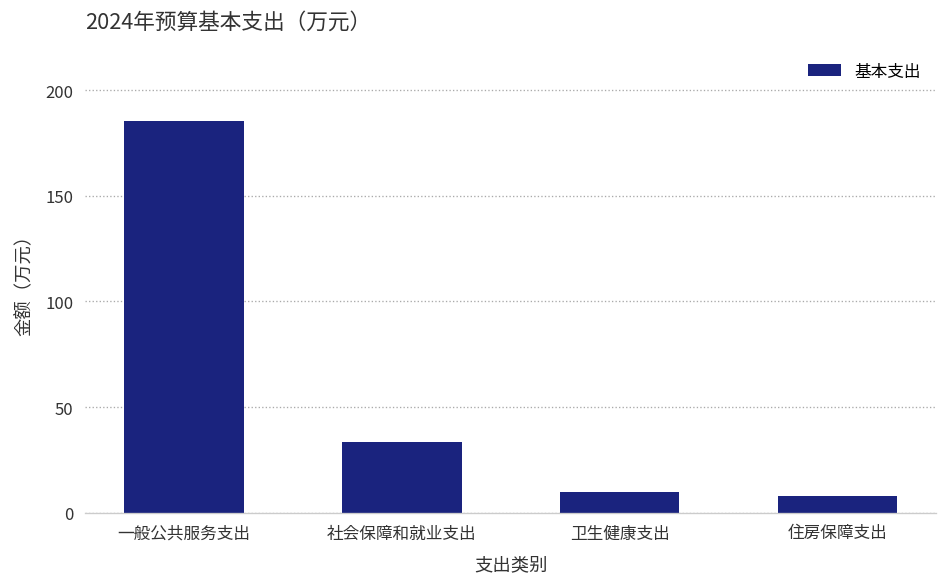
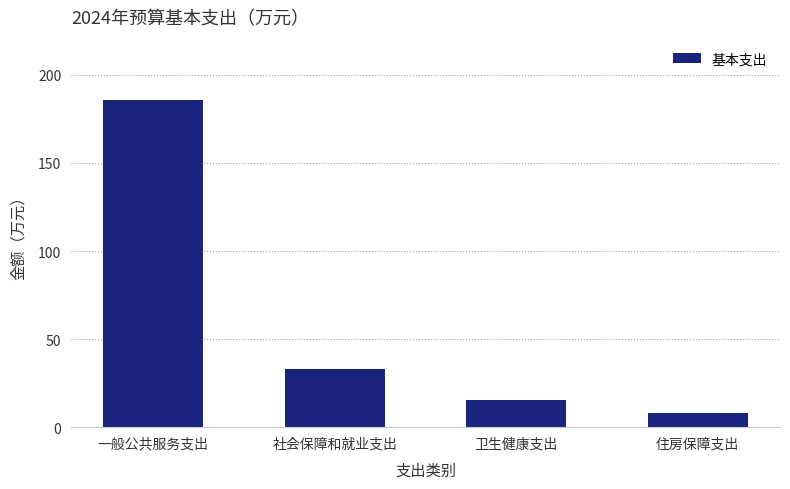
  {
    "一般公共服务支出": 186,
    "社会保障和就业支出": 33,
-   "卫生健康支出": 10,
+   "卫生健康支出": 15,
    "住房保障支出": 8
  }
